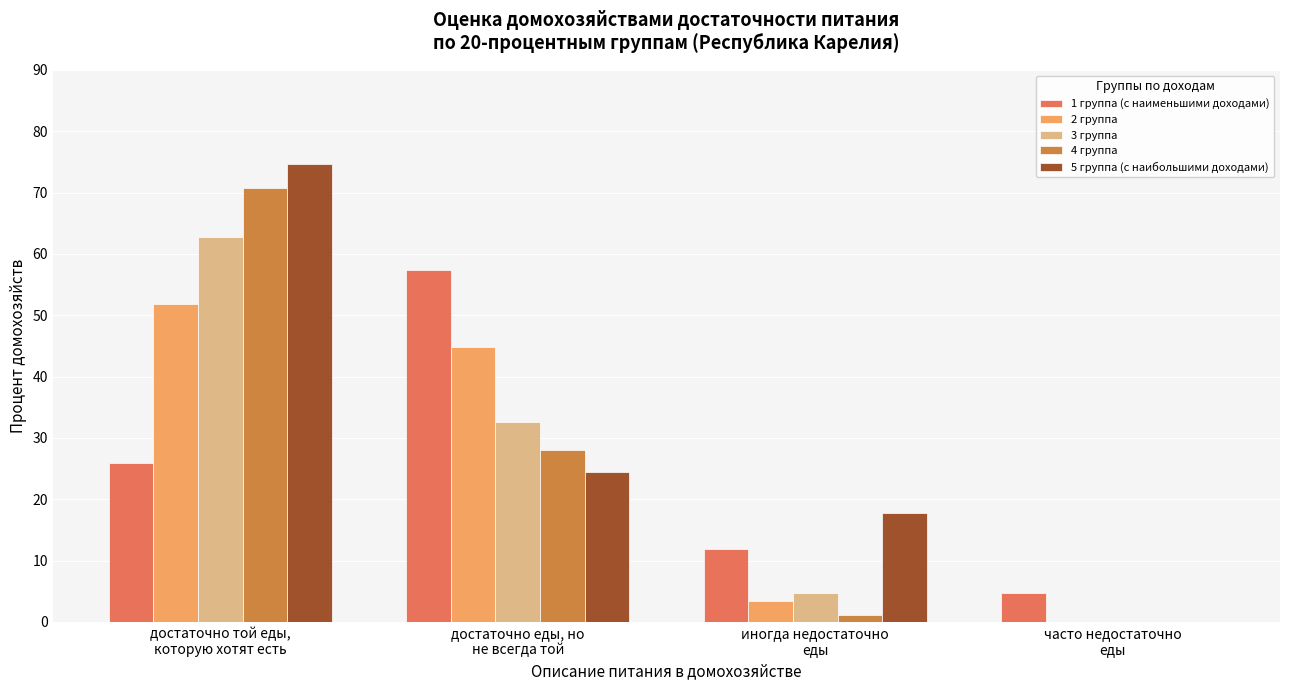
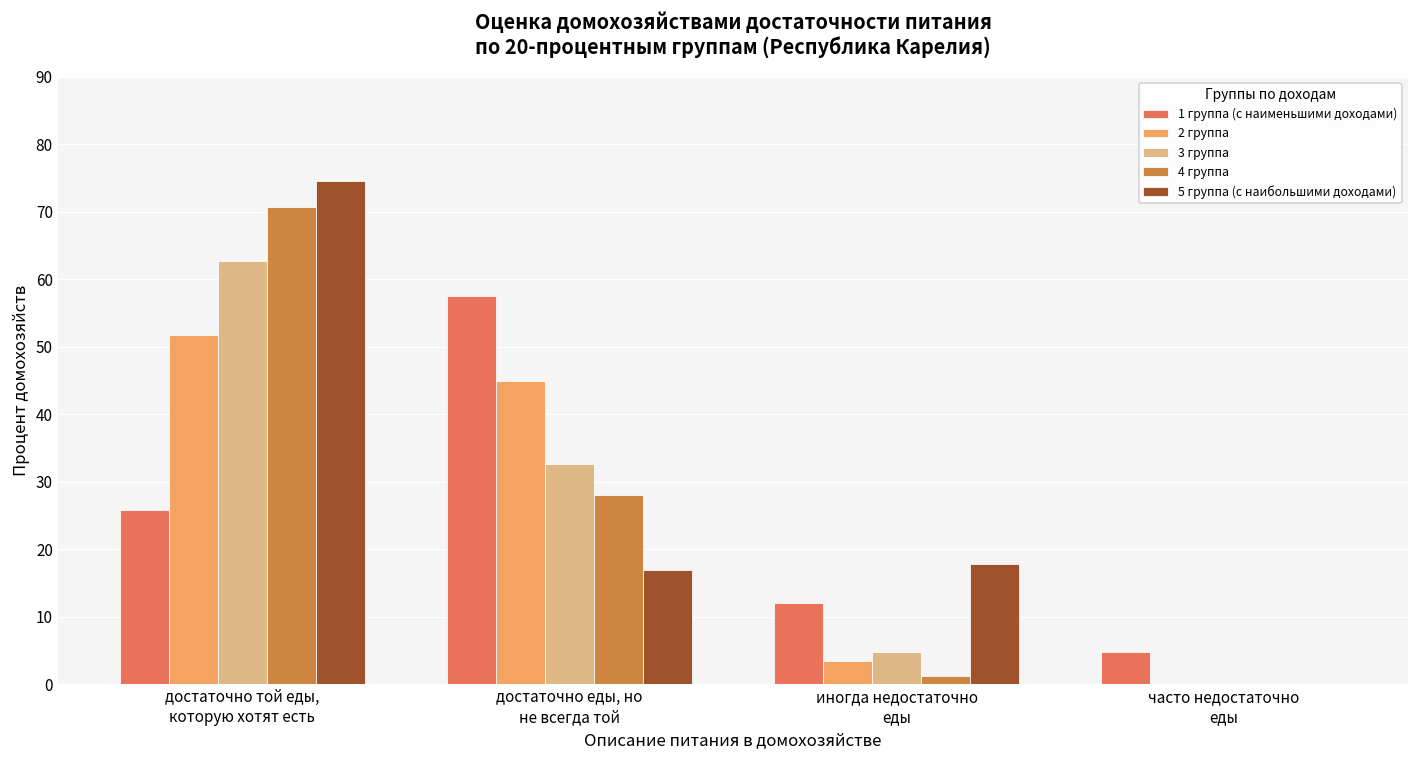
  {
    "5 группа (с наибольшими доходами)": {
      "достаточно той еды, которую хотят есть": 75,
-     "достаточно еды, но не всегда той": 25,
+     "достаточно еды, но не всегда той": 17,
      "иногда недостаточно еды": 18,
      "часто недостаточно еды": 0
    }
  }
